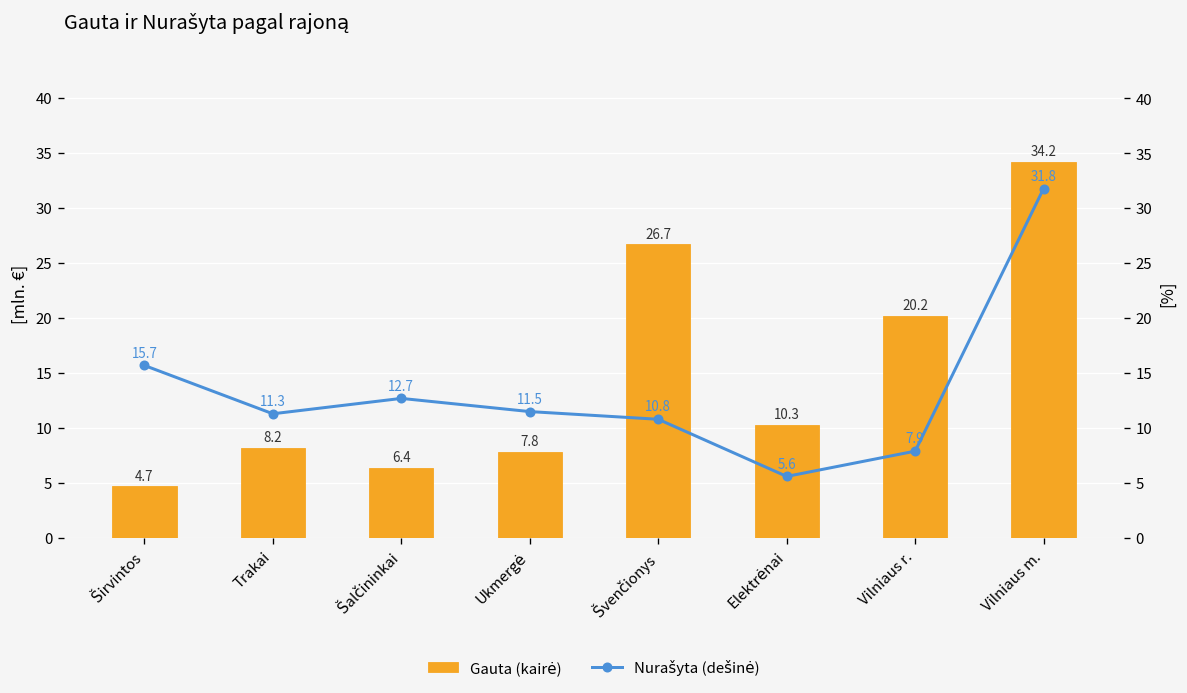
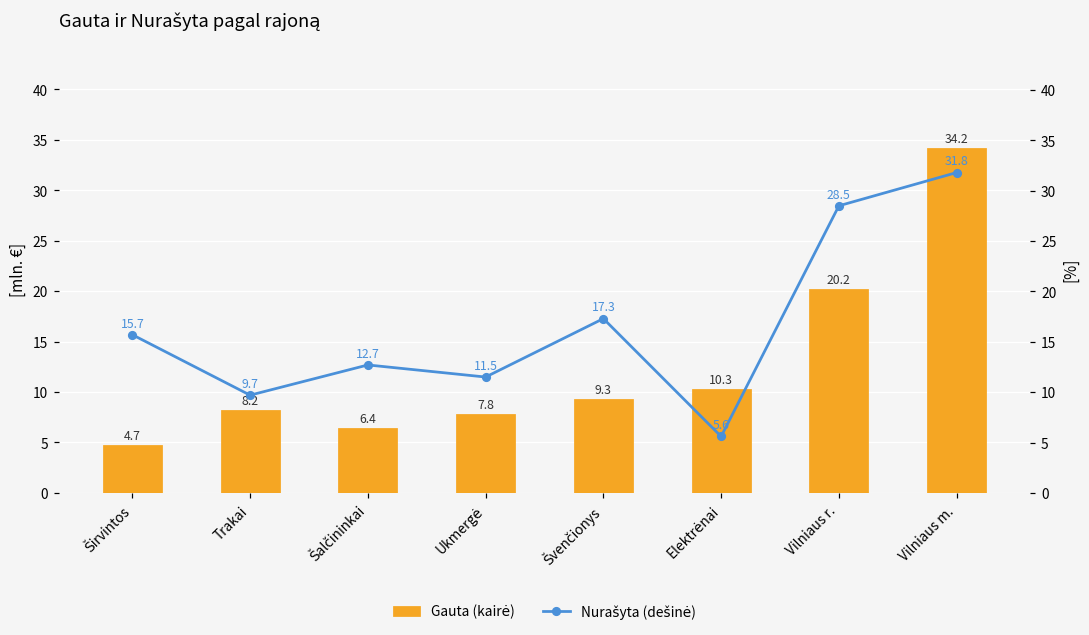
  {
    "Gauta (kairė)": {
      "Širvintos": 4.7,
      "Trakai": 8.2,
      "Šalčininkai": 6.4,
      "Ukmergė": 7.8,
-     "Švenčionys": 26.7,
+     "Švenčionys": 9.3,
      "Elektrėnai": 10.3,
      "Vilniaus r.": 20.2,
      "Vilniaus m.": 34.2
    },
    "Nurašyta (dešinė)": {
      "Širvintos": 15.7,
-     "Trakai": 11.3,
+     "Trakai": 9.7,
      "Šalčininkai": 12.7,
      "Ukmergė": 11.5,
-     "Švenčionys": 10.8,
+     "Švenčionys": 17.3,
      "Elektrėnai": 5.6,
-     "Vilniaus r.": 7.9,
+     "Vilniaus r.": 28.5,
      "Vilniaus m.": 31.8
    }
  }
